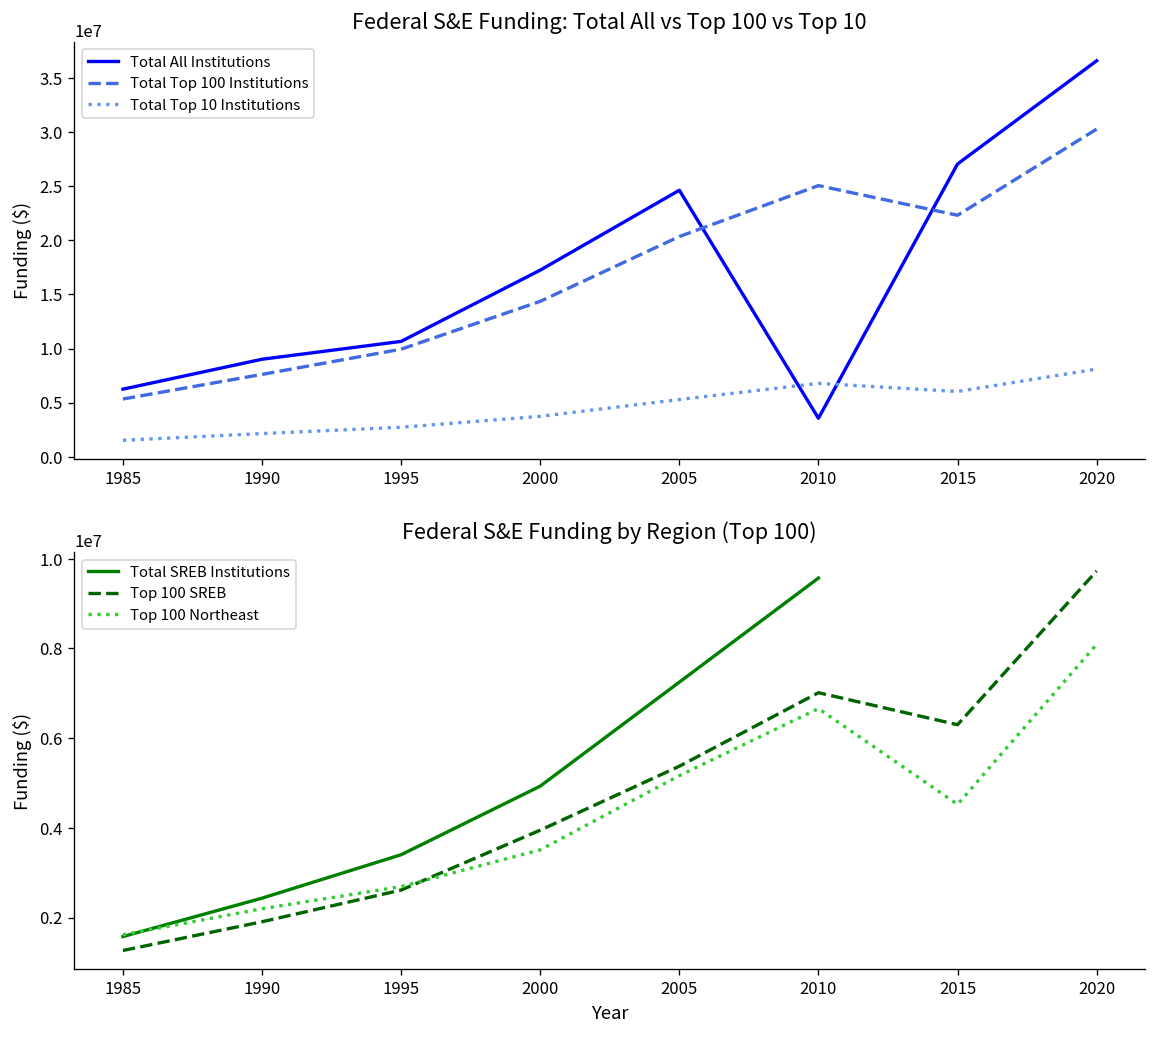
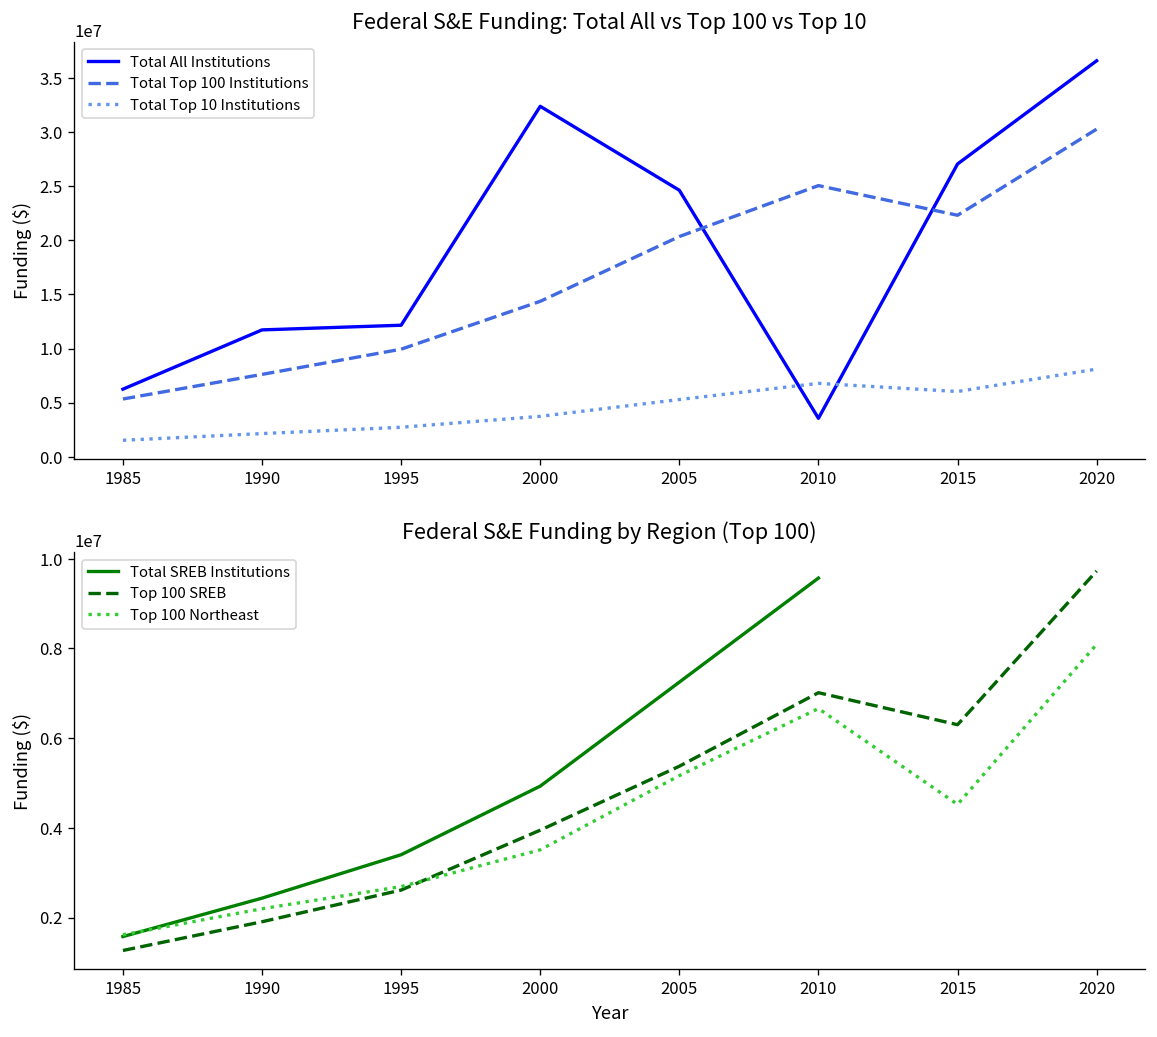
  {
    "Federal S&E Funding: Total All vs Top 100 vs Top 10": {
      "Total All Institutions": {
        "1985": 6000000,
-       "1990": 9000000,
-       "1995": 11000000,
-       "2000": 17000000,
+       "1990": 12000000,
+       "1995": 12000000,
+       "2000": 32000000,
        "2005": 25000000,
        "2010": 4000000,
        "2015": 27000000,
        "2020": 37000000
      }
    },
    "Federal S&E Funding by Region (Top 100)": {
      "Top 100 Northeast": {
        "1990": 2200000,
        "1995": 2700000,
        "2000": 3500000,
        "2005": 5200000,
        "2010": 6700000,
        "2015": 4500000,
        "2020": 8100000
      }
    }
  }
